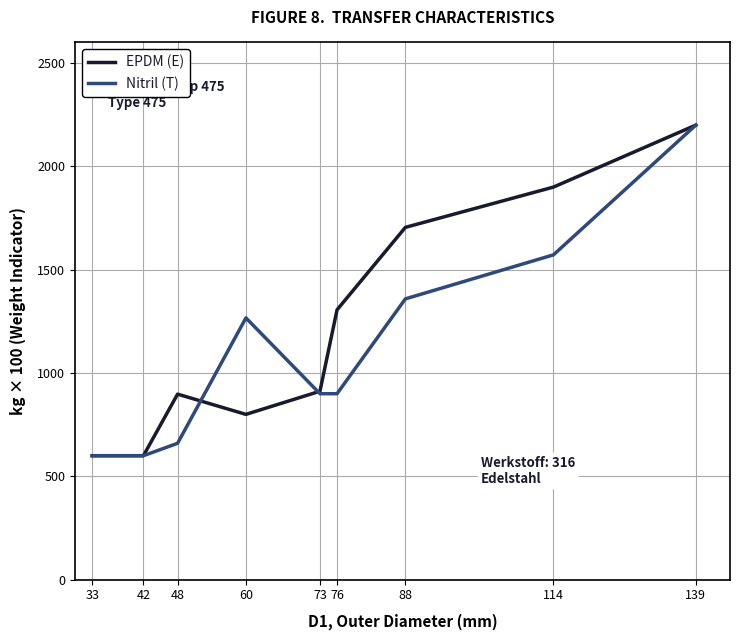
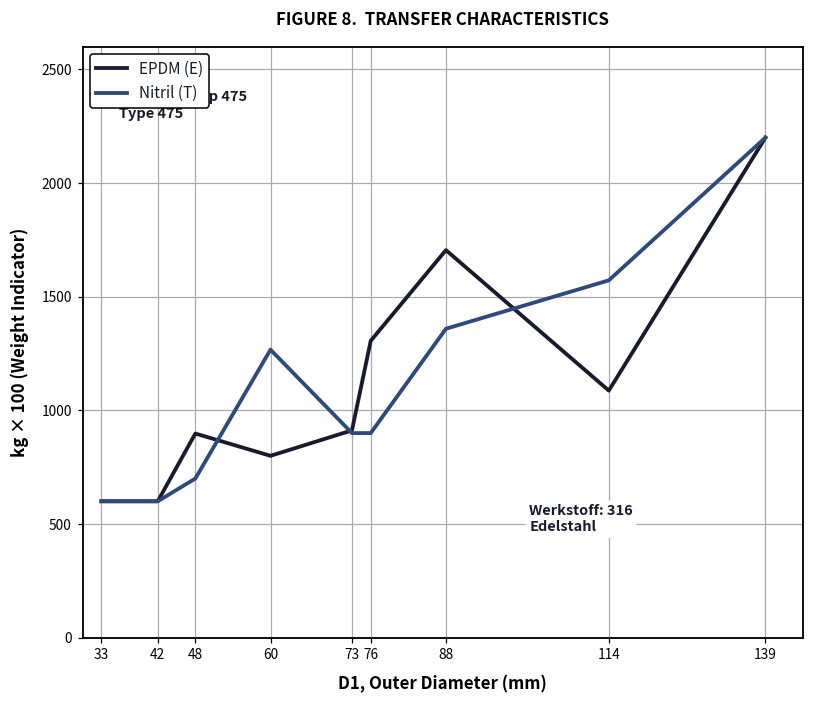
  {
    "EPDM (E)": {
      "48": 900,
      "60": 800,
      "76": 1310,
      "88": 1710,
-     "114": 1900
+     "114": 1090
    },
    "Nitril (T)": {
-     "48": 660,
+     "48": 700,
      "60": 1270,
      "76": 900,
      "88": 1360,
      "114": 1570
    }
  }
